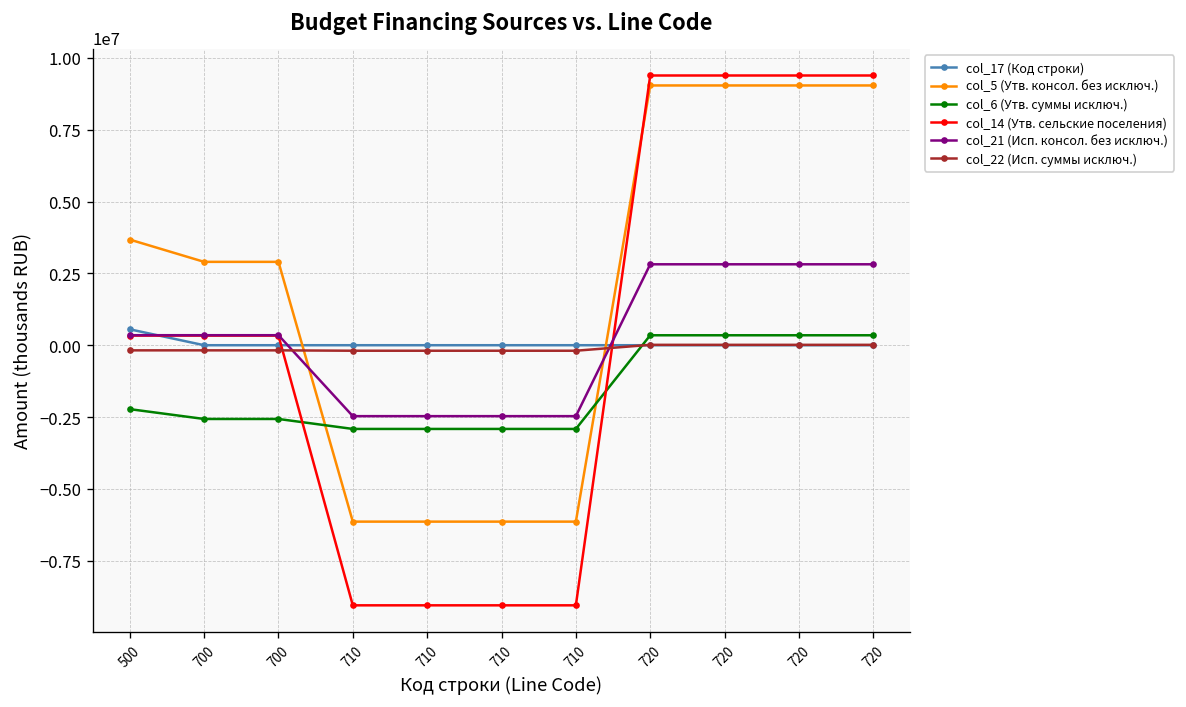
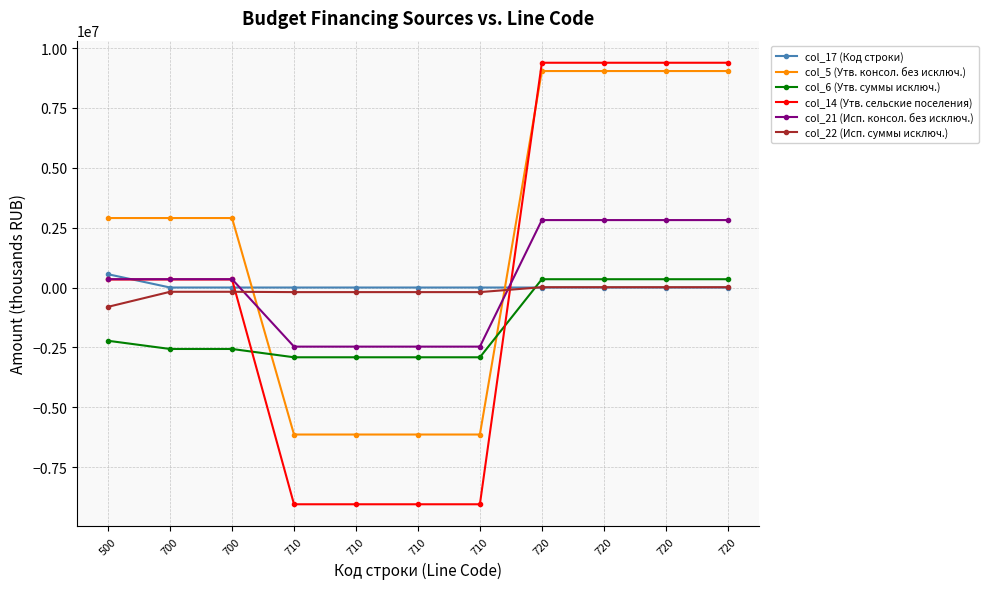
  {
    "col_17 (Код строки)": {
      "500": 600000
    },
    "col_5 (Утв. консол. без исключ.)": {
-     "500": 3700000
+     "500": 2900000
    },
    "col_6 (Утв. суммы исключ.)": {
      "500": -2200000
    },
    "col_22 (Исп. суммы исключ.)": {
-     "500": -200000
+     "500": -800000
    }
  }
